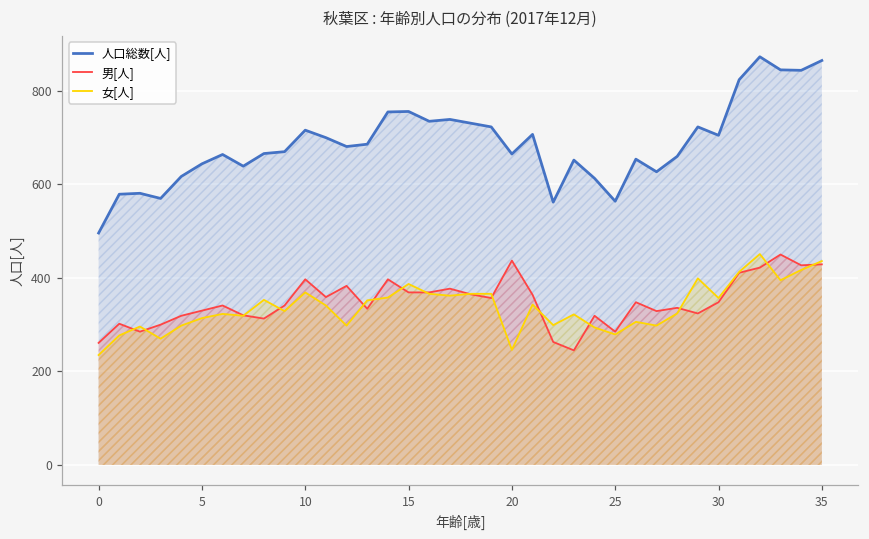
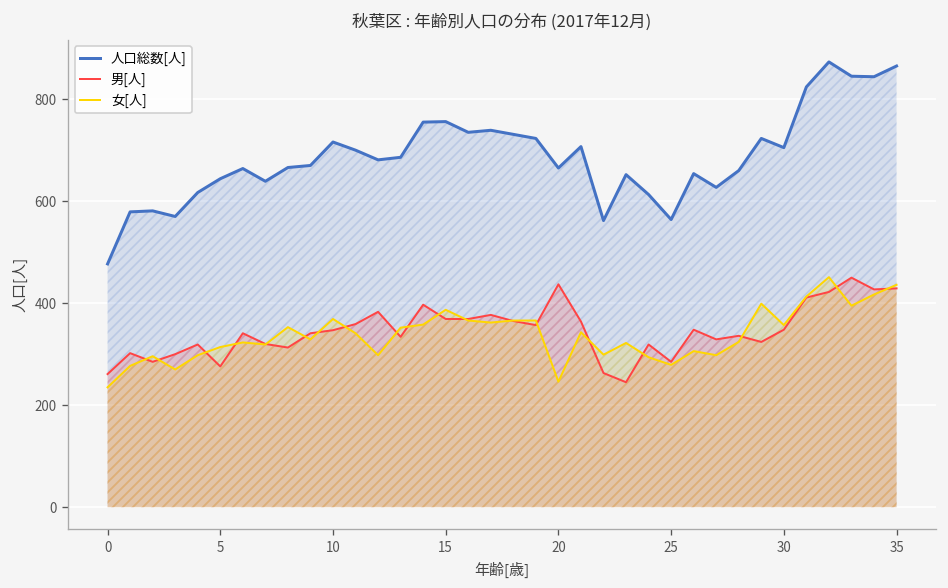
  {
    "人口総数[人]": {
-     "0": 500,
+     "0": 480,
      "5": 640,
      "10": 720,
      "15": 760,
      "20": 670,
      "25": 560,
      "30": 710,
      "35": 870
    },
    "男[人]": {
      "0": 260,
-     "5": 330,
-     "10": 400,
+     "5": 280,
+     "10": 350,
      "15": 370,
      "20": 440,
      "25": 290,
      "30": 350,
      "35": 430
    },
    "女[人]": {
      "0": 240,
      "5": 310,
      "10": 370,
      "15": 390,
      "20": 250,
      "25": 280,
      "30": 360,
      "35": 440
    }
  }
